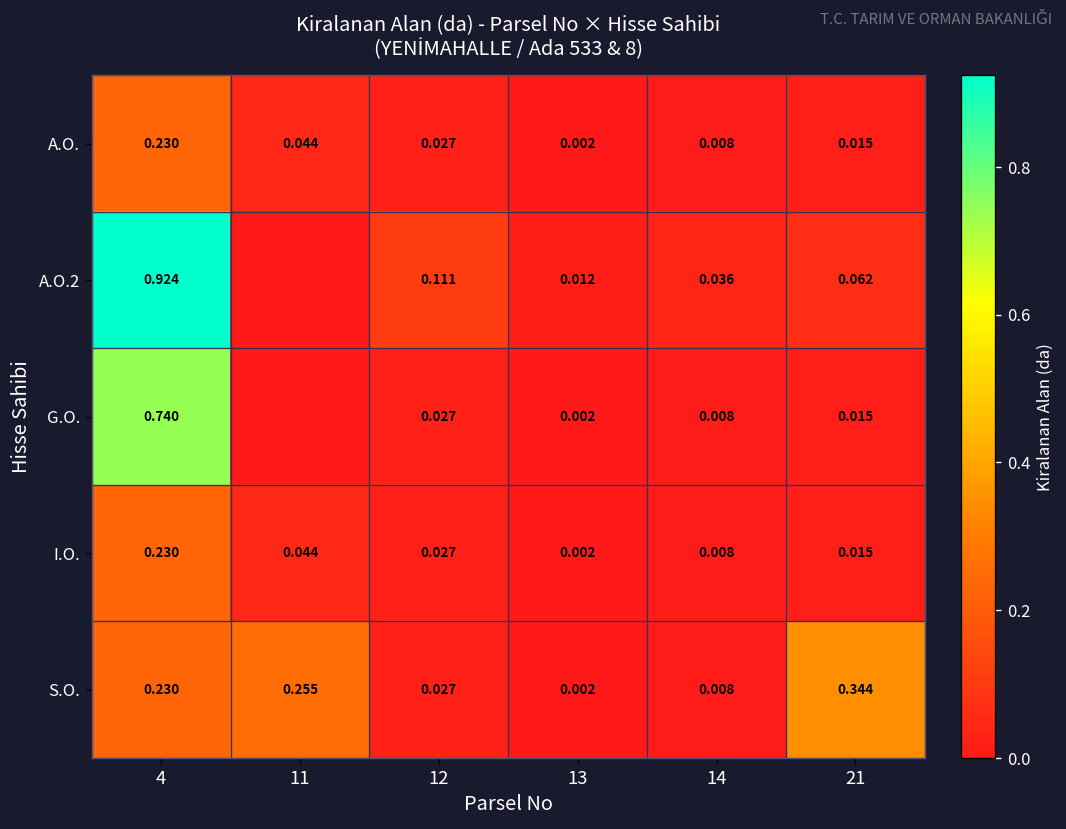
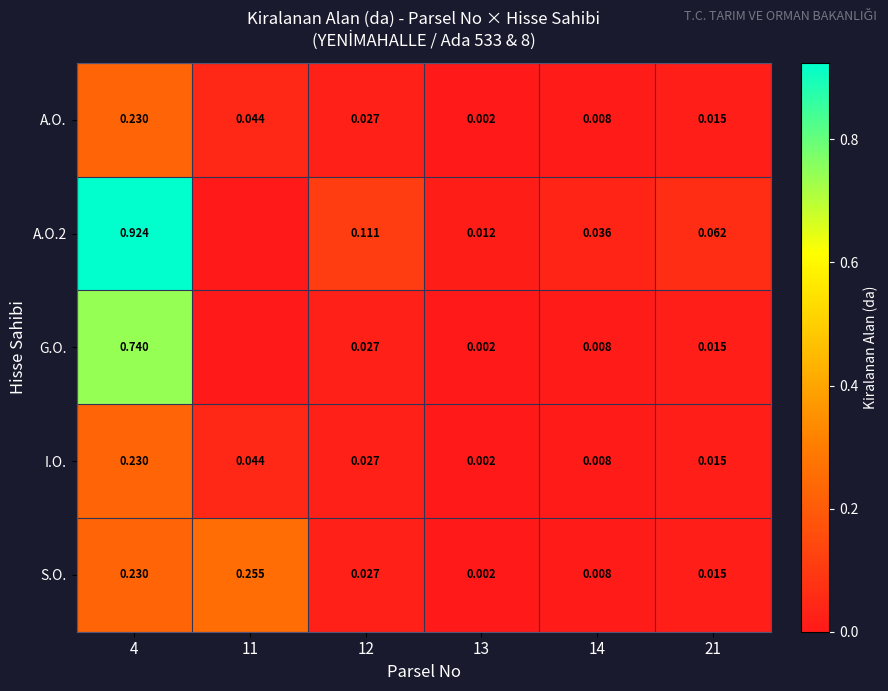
  {
    "A.O.": {
      "4": 0.230,
      "11": 0.044,
      "12": 0.027,
      "13": 0.002,
      "14": 0.008,
      "21": 0.015
    },
    "A.O.2": {
      "4": 0.924,
      "12": 0.111,
      "13": 0.012,
      "14": 0.036,
      "21": 0.062
    },
    "G.O.": {
      "4": 0.740,
      "12": 0.027,
      "13": 0.002,
      "14": 0.008,
      "21": 0.015
    },
    "I.O.": {
      "4": 0.230,
      "11": 0.044,
      "12": 0.027,
      "13": 0.002,
      "14": 0.008,
      "21": 0.015
    },
    "S.O.": {
      "4": 0.230,
      "11": 0.255,
      "12": 0.027,
      "13": 0.002,
      "14": 0.008,
-     "21": 0.344
+     "21": 0.015
    }
  }
